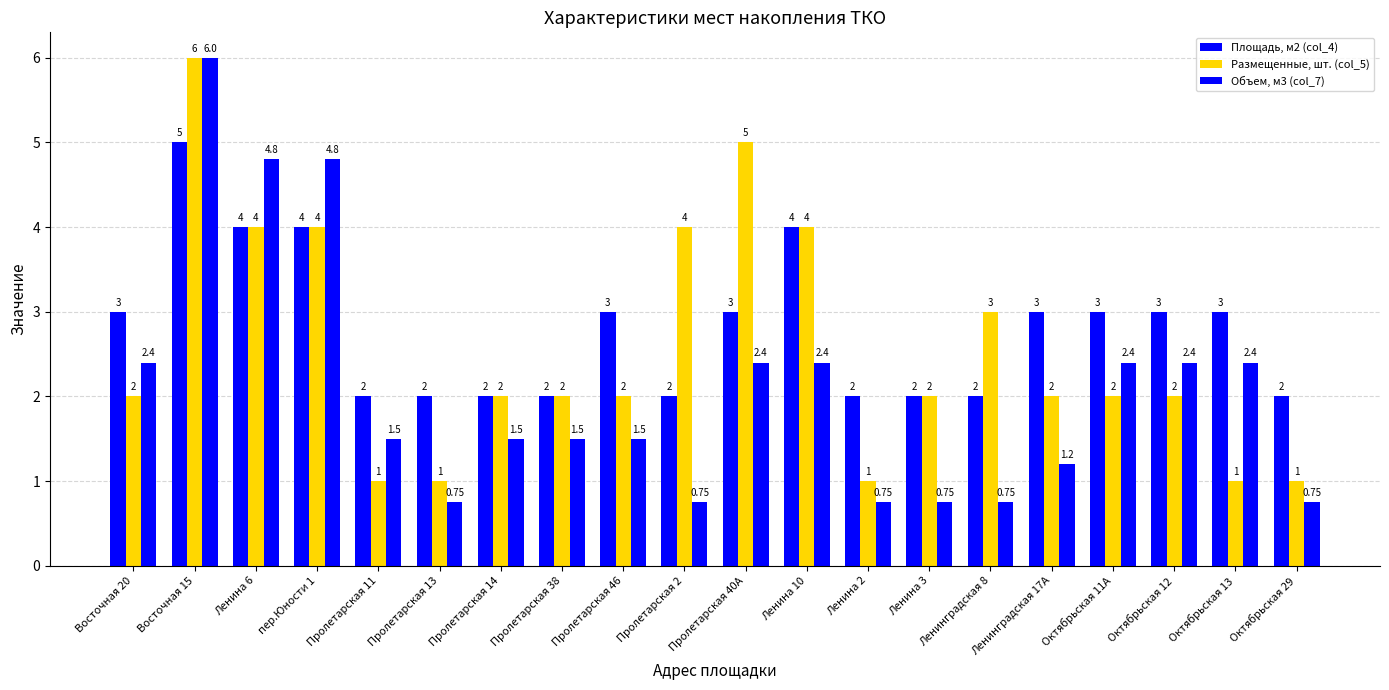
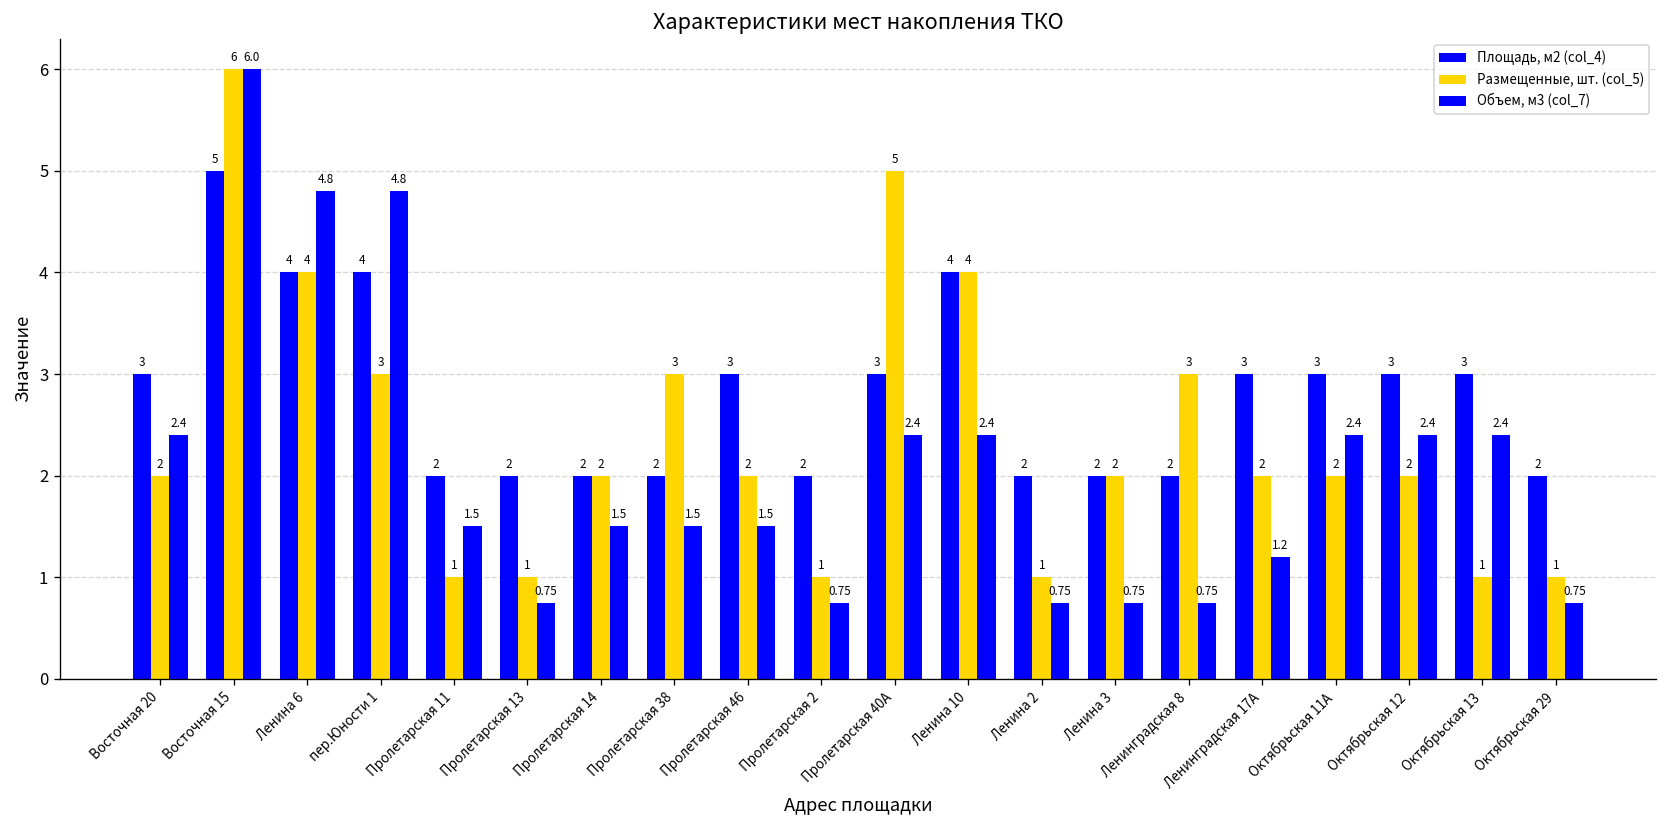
  {
    "Размещенные, шт. (col_5)": {
      "Восточная 20": 2,
      "Восточная 15": 6,
      "Ленина 6": 4,
-     "пер.Юности 1": 4,
+     "пер.Юности 1": 3,
      "Пролетарская 11": 1,
      "Пролетарская 13": 1,
      "Пролетарская 14": 2,
-     "Пролетарская 38": 2,
+     "Пролетарская 38": 3,
      "Пролетарская 46": 2,
-     "Пролетарская 2": 4,
+     "Пролетарская 2": 1,
      "Пролетарская 40А": 5,
      "Ленина 10": 4,
      "Ленина 2": 1,
      "Ленина 3": 2,
      "Ленинградская 8": 3,
      "Ленинградская 17А": 2,
      "Октябрьская 11А": 2,
      "Октябрьская 12": 2,
      "Октябрьская 13": 1,
      "Октябрьская 29": 1
    }
  }
